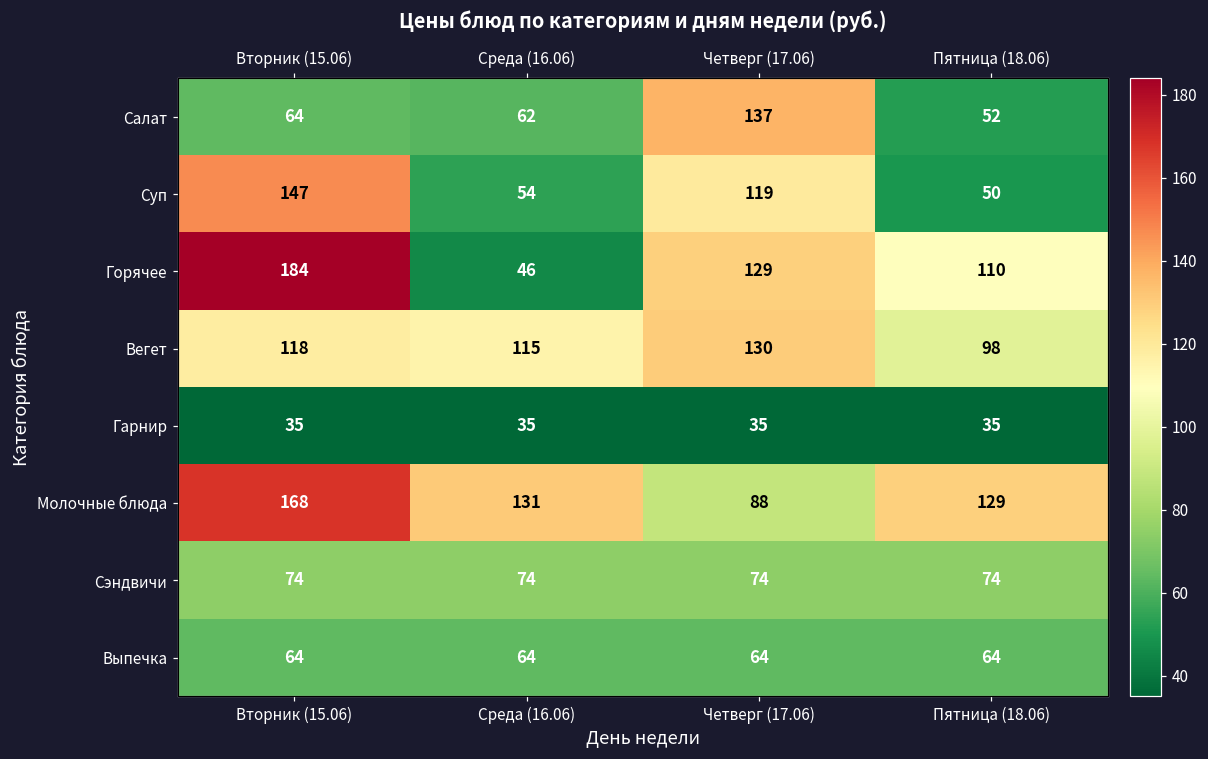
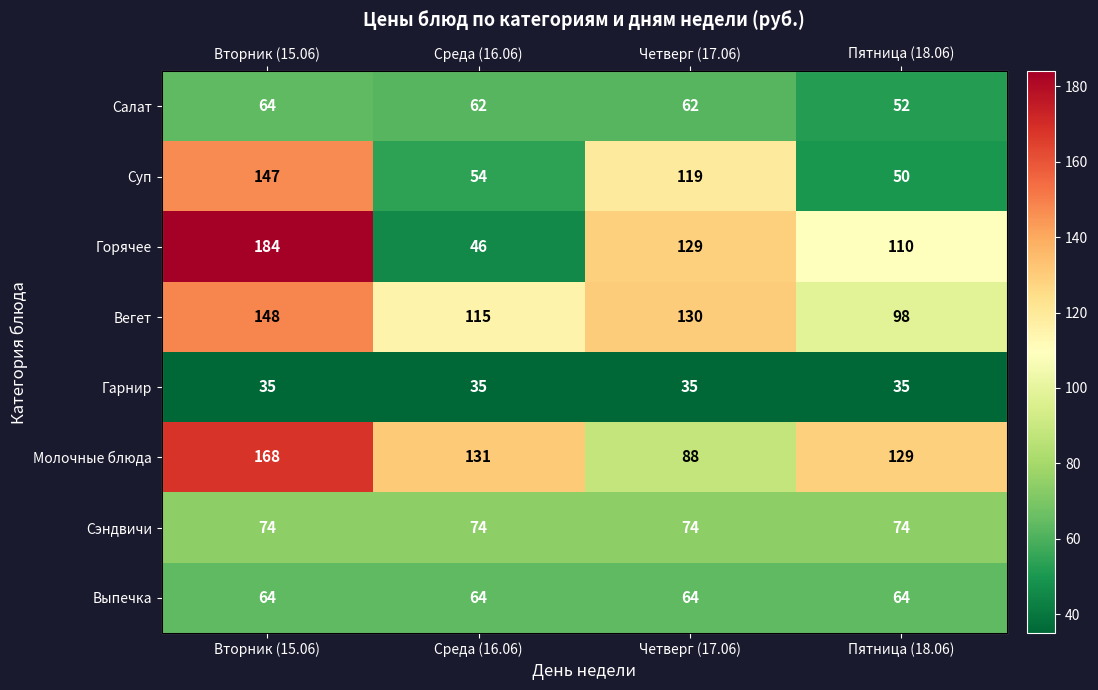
  {
    "Салат": {
      "Вторник (15.06)": 64,
      "Среда (16.06)": 62,
-     "Четверг (17.06)": 137,
+     "Четверг (17.06)": 62,
      "Пятница (18.06)": 52
    },
    "Суп": {
      "Вторник (15.06)": 147,
      "Среда (16.06)": 54,
      "Четверг (17.06)": 119,
      "Пятница (18.06)": 50
    },
    "Горячее": {
      "Вторник (15.06)": 184,
      "Среда (16.06)": 46,
      "Четверг (17.06)": 129,
      "Пятница (18.06)": 110
    },
    "Вегет": {
-     "Вторник (15.06)": 118,
+     "Вторник (15.06)": 148,
      "Среда (16.06)": 115,
      "Четверг (17.06)": 130,
      "Пятница (18.06)": 98
    },
    "Гарнир": {
      "Вторник (15.06)": 35,
      "Среда (16.06)": 35,
      "Четверг (17.06)": 35,
      "Пятница (18.06)": 35
    },
    "Молочные блюда": {
      "Вторник (15.06)": 168,
      "Среда (16.06)": 131,
      "Четверг (17.06)": 88,
      "Пятница (18.06)": 129
    },
    "Сэндвичи": {
      "Вторник (15.06)": 74,
      "Среда (16.06)": 74,
      "Четверг (17.06)": 74,
      "Пятница (18.06)": 74
    },
    "Выпечка": {
      "Вторник (15.06)": 64,
      "Среда (16.06)": 64,
      "Четверг (17.06)": 64,
      "Пятница (18.06)": 64
    }
  }
